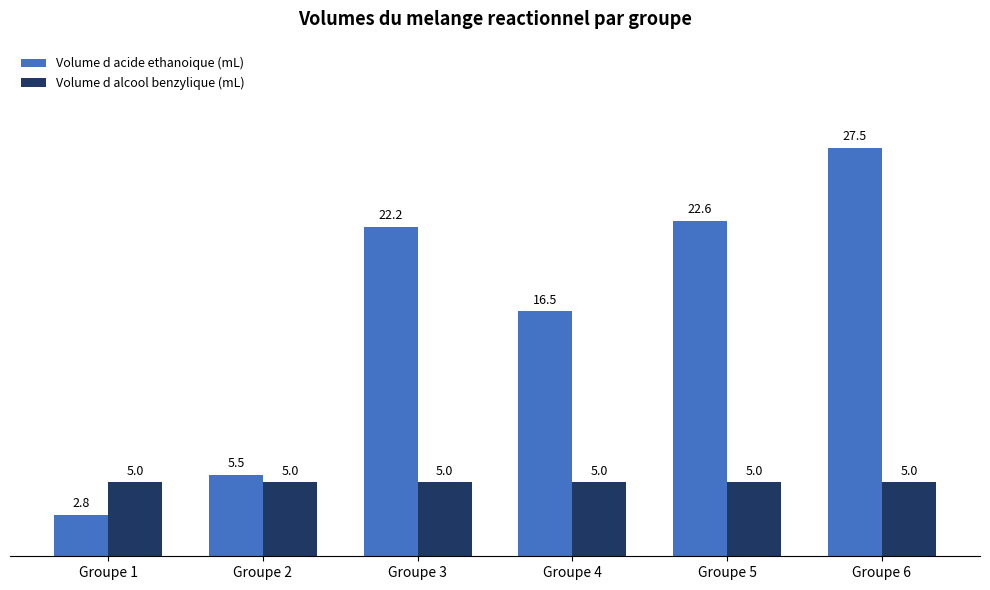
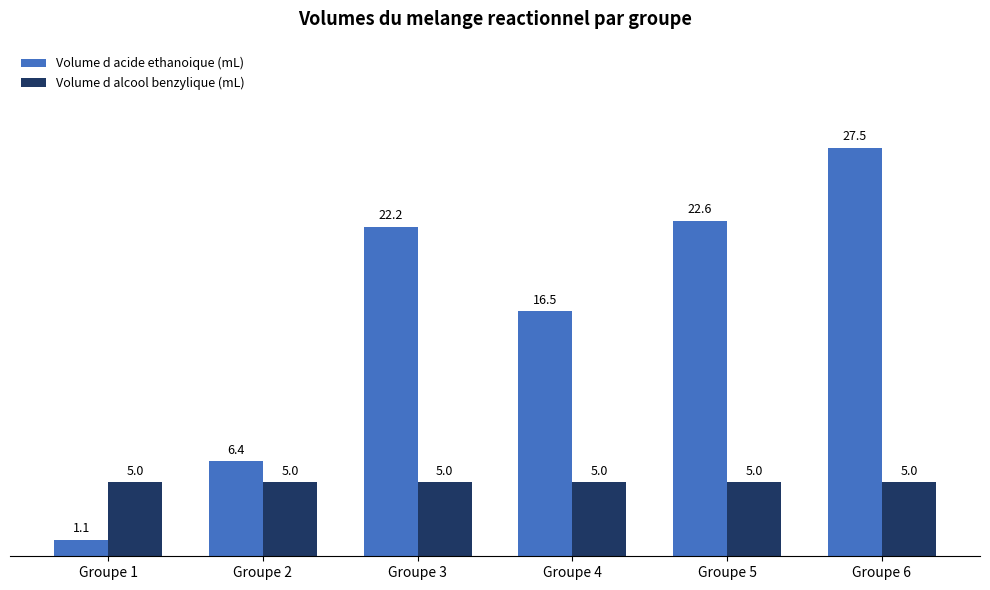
  {
    "Volume d acide ethanoique (mL)": {
-     "Groupe 1": 2.8,
-     "Groupe 2": 5.5,
+     "Groupe 1": 1.1,
+     "Groupe 2": 6.4,
      "Groupe 3": 22.2,
      "Groupe 4": 16.5,
      "Groupe 5": 22.6,
      "Groupe 6": 27.5
    },
    "Volume d alcool benzylique (mL)": {
      "Groupe 1": 5.0,
      "Groupe 2": 5.0,
      "Groupe 3": 5.0,
      "Groupe 4": 5.0,
      "Groupe 5": 5.0,
      "Groupe 6": 5.0
    }
  }
